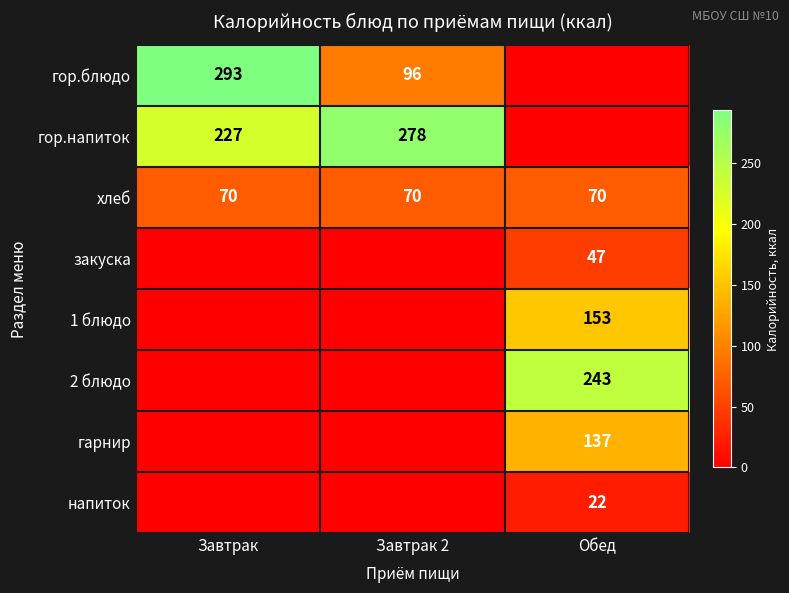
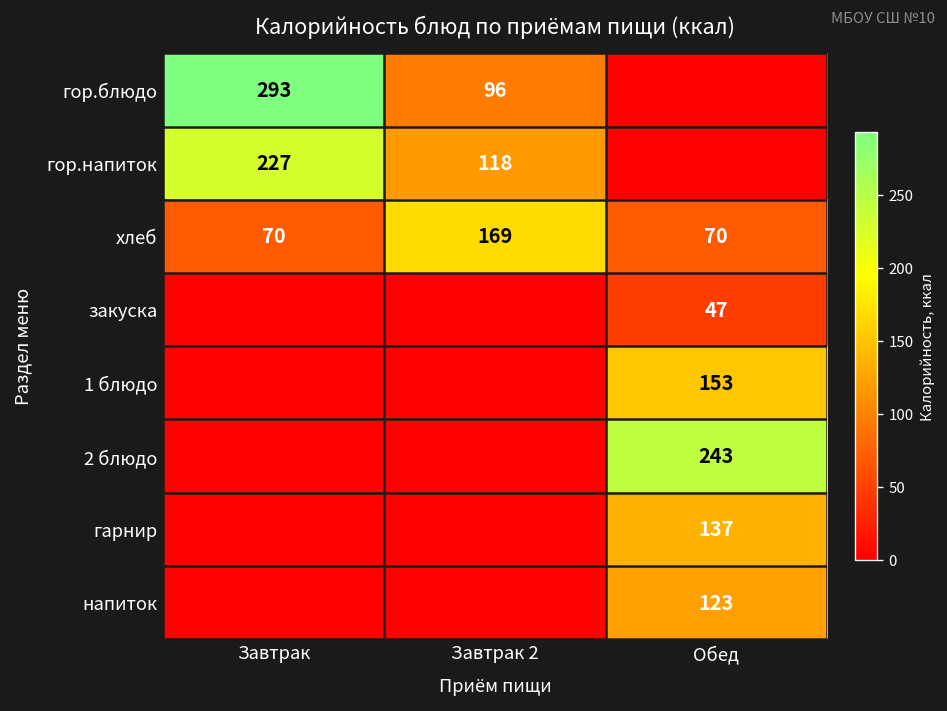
  {
    "гор.блюдо": {
      "Завтрак": 293,
      "Завтрак 2": 96
    },
    "гор.напиток": {
      "Завтрак": 227,
-     "Завтрак 2": 278
+     "Завтрак 2": 118
    },
    "хлеб": {
      "Завтрак": 70,
-     "Завтрак 2": 70,
+     "Завтрак 2": 169,
      "Обед": 70
    },
    "закуска": {
      "Обед": 47
    },
    "1 блюдо": {
      "Обед": 153
    },
    "2 блюдо": {
      "Обед": 243
    },
    "гарнир": {
      "Обед": 137
    },
    "напиток": {
-     "Обед": 22
+     "Обед": 123
    }
  }
